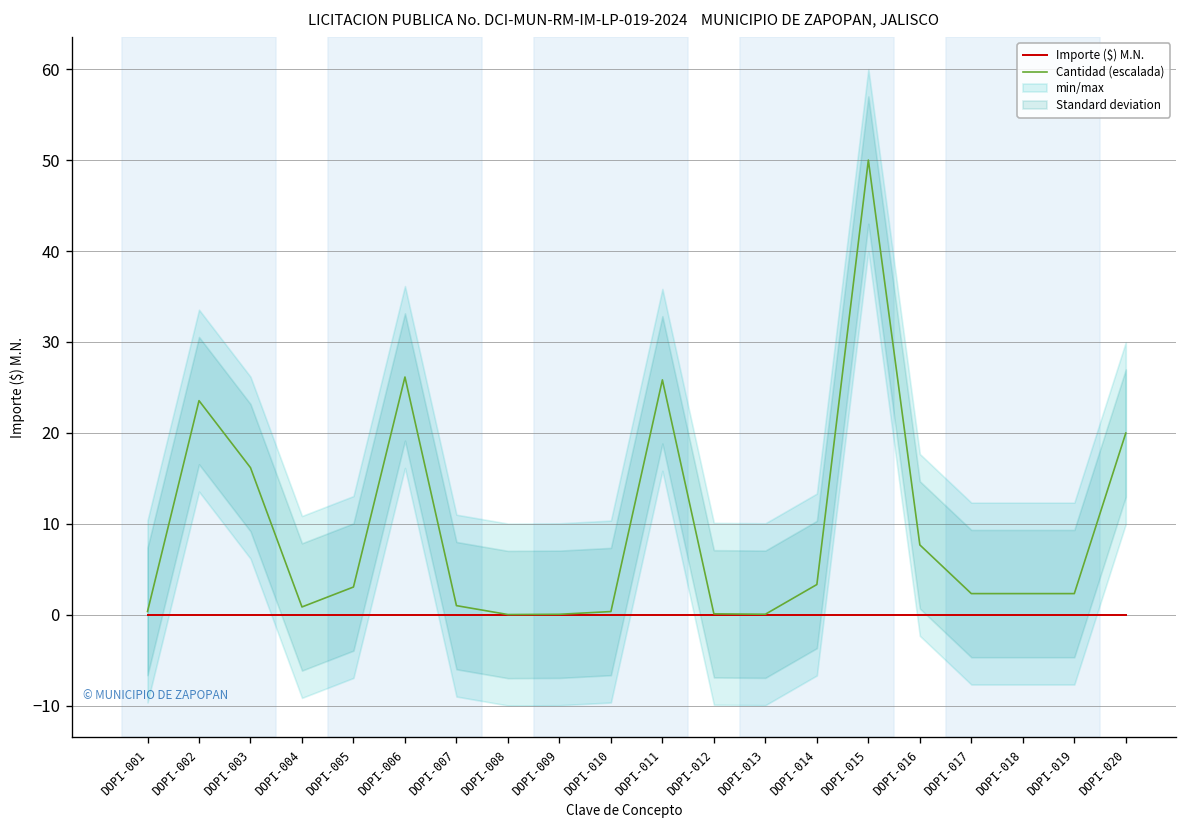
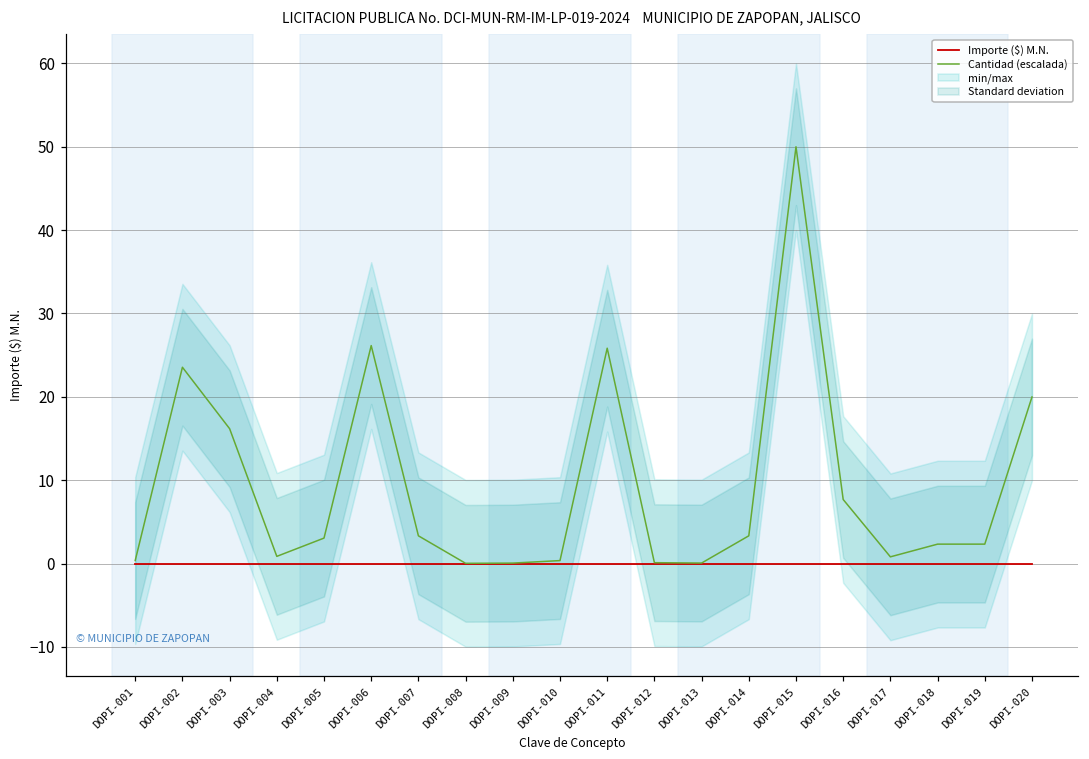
  {
    "Importe ($) M.N.": {
      "DOPI-001": 0,
      "DOPI-002": 0,
      "DOPI-003": 0,
      "DOPI-004": 0,
      "DOPI-005": 0,
      "DOPI-006": 0,
      "DOPI-007": 0,
      "DOPI-010": 0,
      "DOPI-011": 0,
      "DOPI-014": 0,
      "DOPI-015": 0,
      "DOPI-016": 0,
      "DOPI-017": 0,
      "DOPI-018": 0,
      "DOPI-019": 0,
      "DOPI-020": 0
    },
    "Cantidad (escalada)": {
      "DOPI-001": 0,
      "DOPI-002": 24,
      "DOPI-003": 16,
      "DOPI-004": 1,
      "DOPI-005": 3,
      "DOPI-006": 26,
-     "DOPI-007": 1,
+     "DOPI-007": 3,
      "DOPI-010": 0,
      "DOPI-011": 26,
      "DOPI-014": 3,
      "DOPI-015": 50,
      "DOPI-016": 8,
-     "DOPI-017": 2,
+     "DOPI-017": 1,
      "DOPI-018": 2,
      "DOPI-019": 2,
      "DOPI-020": 20
    }
  }
